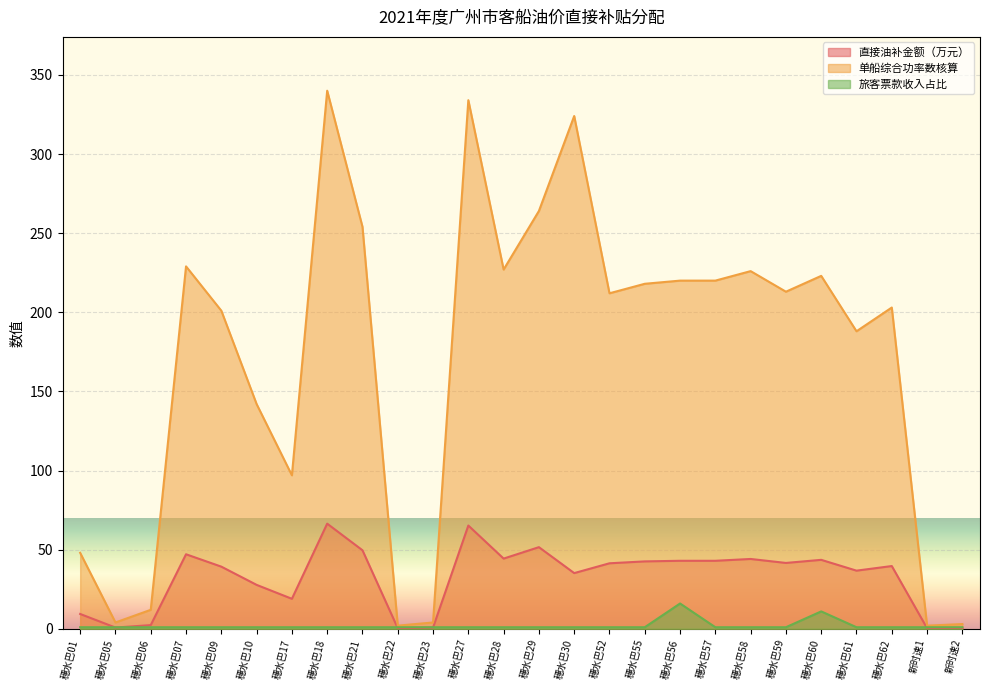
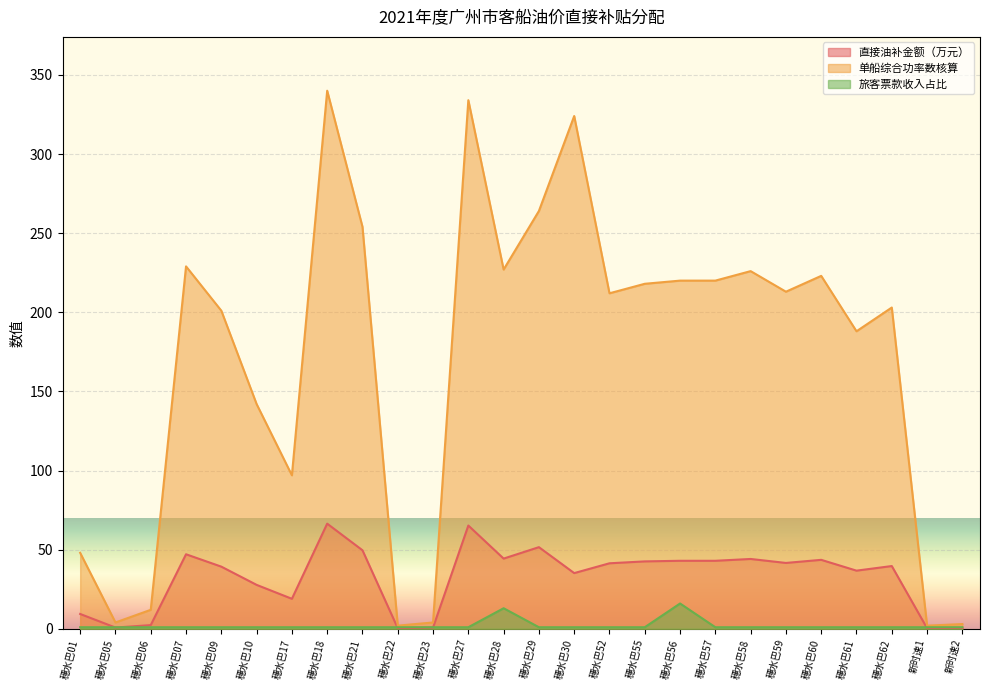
  {
    "直接油补金额（万元）": {
      "穗水巴01": 9,
      "穗水巴07": 47,
      "穗水巴09": 39,
      "穗水巴10": 28,
      "穗水巴17": 19,
      "穗水巴18": 66,
      "穗水巴21": 50,
      "穗水巴27": 65,
      "穗水巴28": 44,
      "穗水巴29": 52,
      "穗水巴30": 35,
      "穗水巴52": 41,
      "穗水巴55": 43,
      "穗水巴56": 43,
      "穗水巴57": 43,
      "穗水巴58": 44,
      "穗水巴59": 42,
      "穗水巴60": 44,
      "穗水巴61": 37,
      "穗水巴62": 40
    },
    "单船综合功率数核算": {
      "穗水巴01": 48,
      "穗水巴05": 4,
      "穗水巴06": 12,
      "穗水巴07": 229,
      "穗水巴09": 201,
      "穗水巴10": 142,
      "穗水巴17": 97,
      "穗水巴18": 340,
      "穗水巴21": 254,
      "穗水巴23": 4,
      "穗水巴27": 334,
      "穗水巴28": 227,
      "穗水巴29": 264,
      "穗水巴30": 324,
      "穗水巴52": 212,
      "穗水巴55": 218,
      "穗水巴56": 220,
      "穗水巴57": 220,
      "穗水巴58": 226,
      "穗水巴59": 213,
      "穗水巴60": 223,
      "穗水巴61": 188,
      "穗水巴62": 203,
      "新时速2": 3
    },
    "旅客票款收入占比": {
      "穗水巴01": 1,
      "穗水巴07": 1,
      "穗水巴09": 1,
      "穗水巴10": 1,
      "穗水巴17": 1,
      "穗水巴18": 1,
      "穗水巴21": 1,
      "穗水巴27": 1,
-     "穗水巴28": 1,
+     "穗水巴28": 13,
      "穗水巴29": 1,
      "穗水巴30": 1,
      "穗水巴52": 1,
      "穗水巴55": 1,
      "穗水巴56": 16,
      "穗水巴57": 1,
      "穗水巴58": 1,
      "穗水巴59": 1,
-     "穗水巴60": 11,
+     "穗水巴60": 1,
      "穗水巴61": 1,
      "穗水巴62": 1
    }
  }
